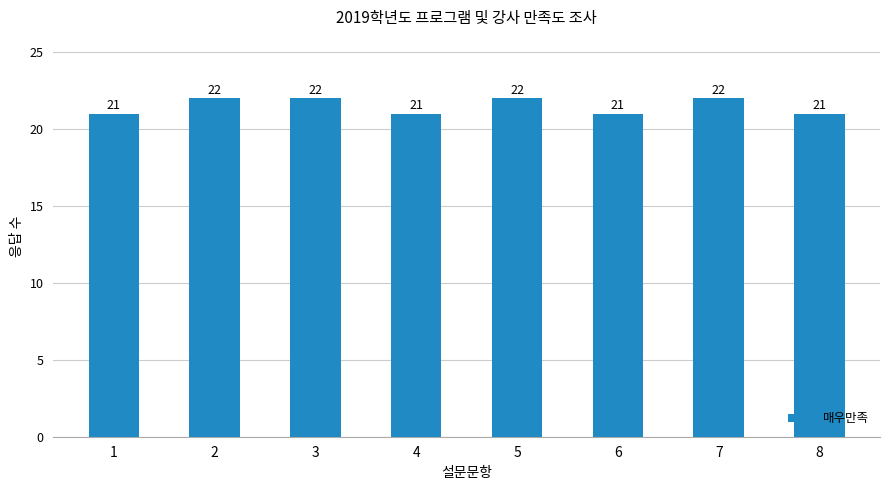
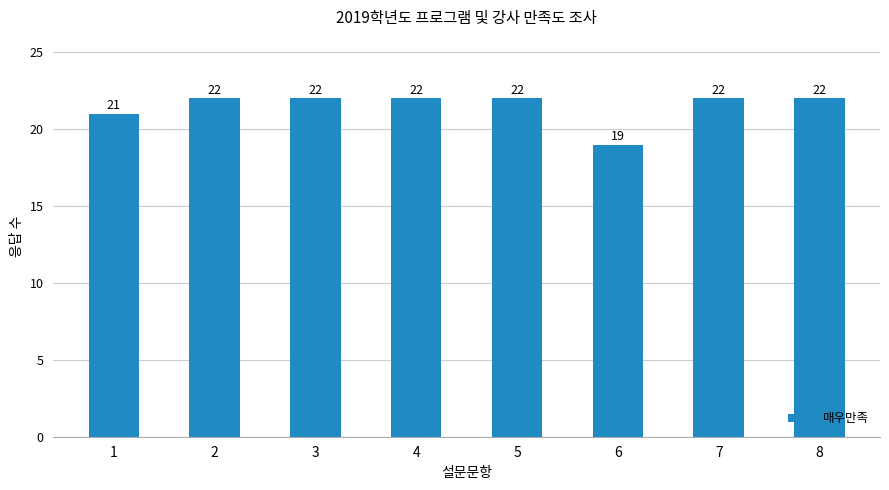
  {
    "1": 21,
    "2": 22,
    "3": 22,
-   "4": 21,
+   "4": 22,
    "5": 22,
-   "6": 21,
+   "6": 19,
    "7": 22,
-   "8": 21
+   "8": 22
  }
